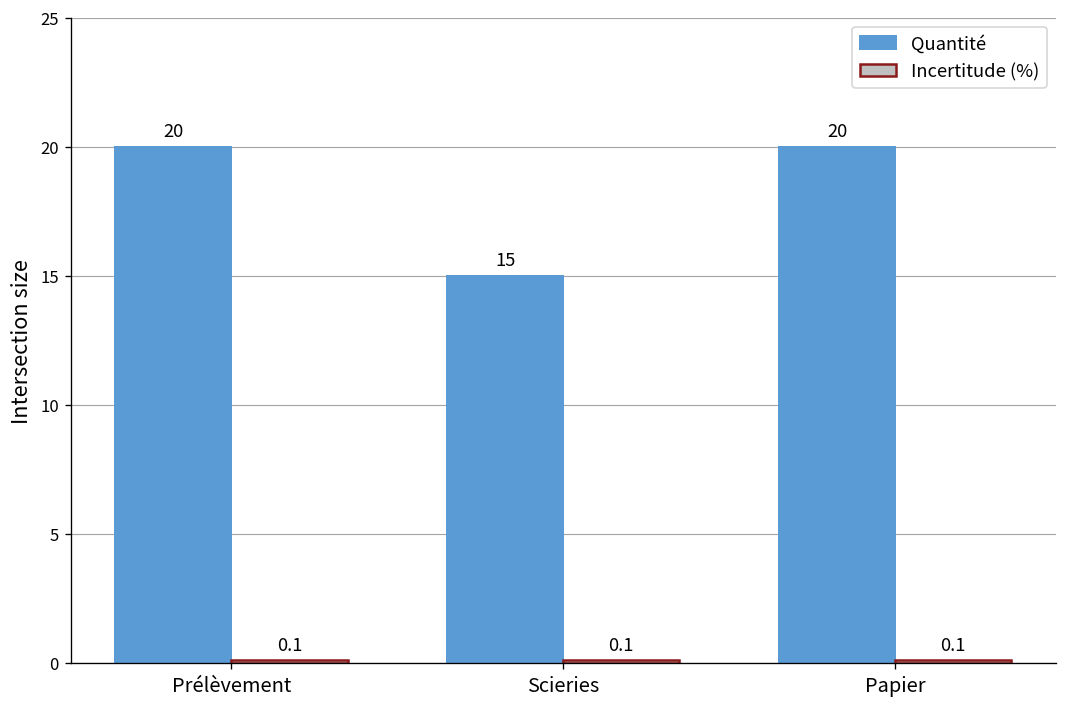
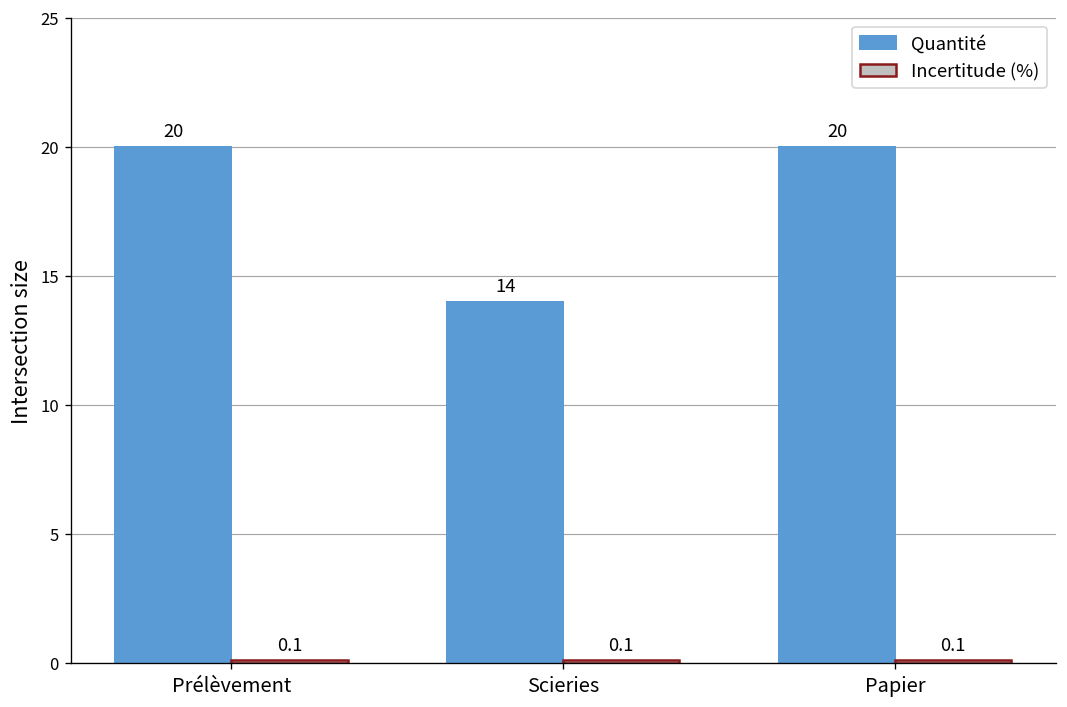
  {
    "Quantité": {
      "Prélèvement": 20,
-     "Scieries": 15,
+     "Scieries": 14,
      "Papier": 20
    },
    "Incertitude (%)": {
      "Prélèvement": 0.1,
      "Scieries": 0.1,
      "Papier": 0.1
    }
  }
